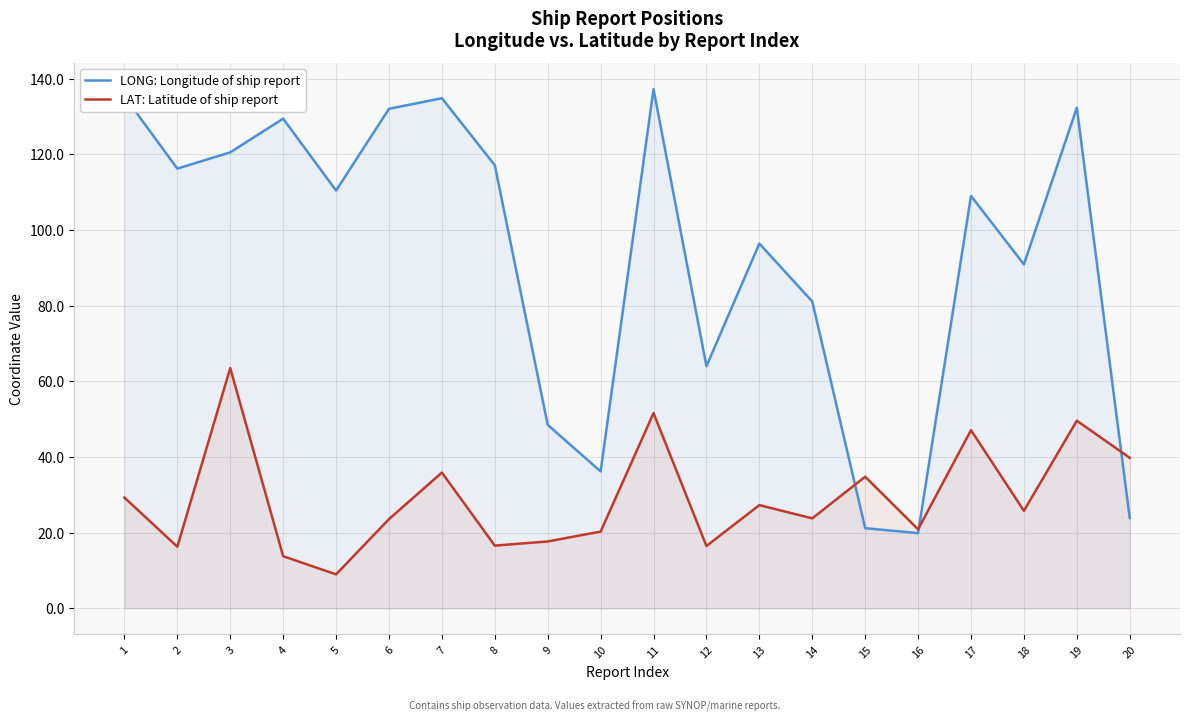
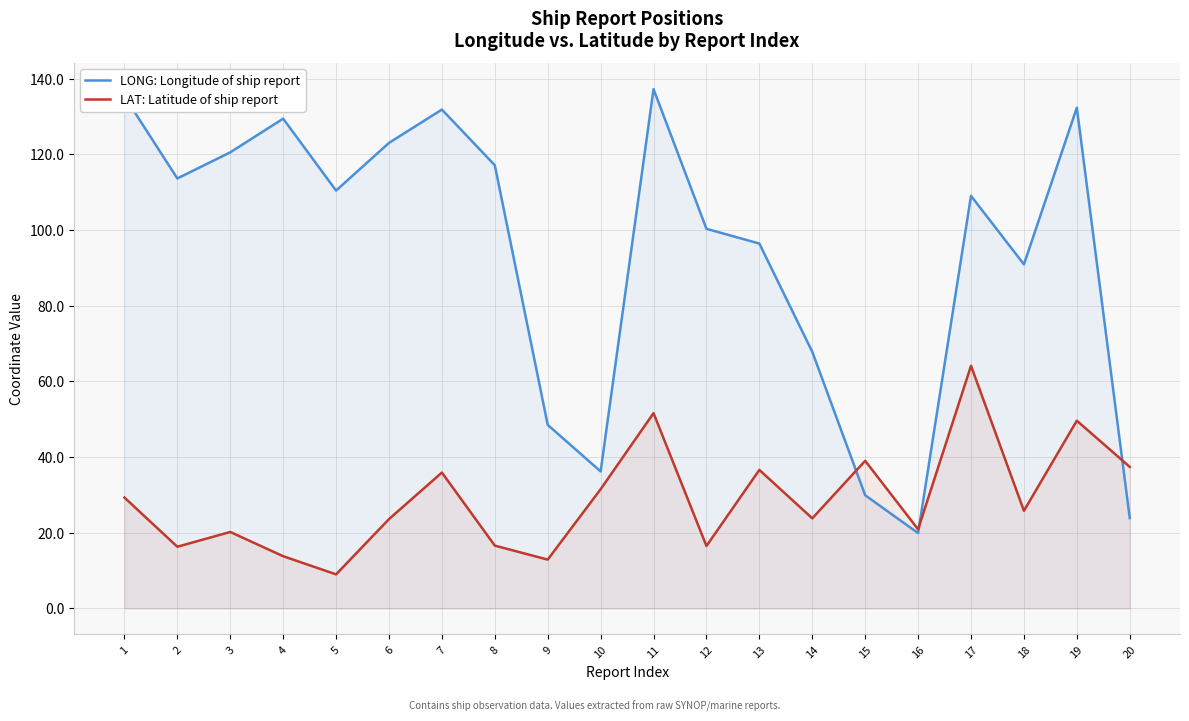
  {
    "LONG: Longitude of ship report": {
-     "2": 116,
+     "2": 114,
      "3": 121,
      "4": 129,
      "5": 110,
-     "6": 132,
-     "7": 135,
+     "6": 123,
+     "7": 132,
      "8": 117,
      "9": 49,
      "10": 36,
      "11": 137,
-     "12": 64,
+     "12": 100,
      "13": 96,
-     "14": 81,
-     "15": 21,
+     "14": 68,
+     "15": 30,
      "16": 20,
      "17": 109,
      "18": 91,
      "19": 132,
      "20": 24
    },
    "LAT: Latitude of ship report": {
      "1": 29,
      "2": 16,
-     "3": 64,
+     "3": 20,
      "4": 14,
      "5": 9,
      "6": 24,
      "7": 36,
      "8": 17,
-     "9": 18,
-     "10": 20,
+     "9": 13,
+     "10": 32,
      "11": 52,
      "12": 17,
-     "13": 27,
+     "13": 37,
      "14": 24,
-     "15": 35,
+     "15": 39,
      "16": 21,
-     "17": 47,
+     "17": 64,
      "18": 26,
      "19": 50,
-     "20": 40
+     "20": 37
    }
  }
